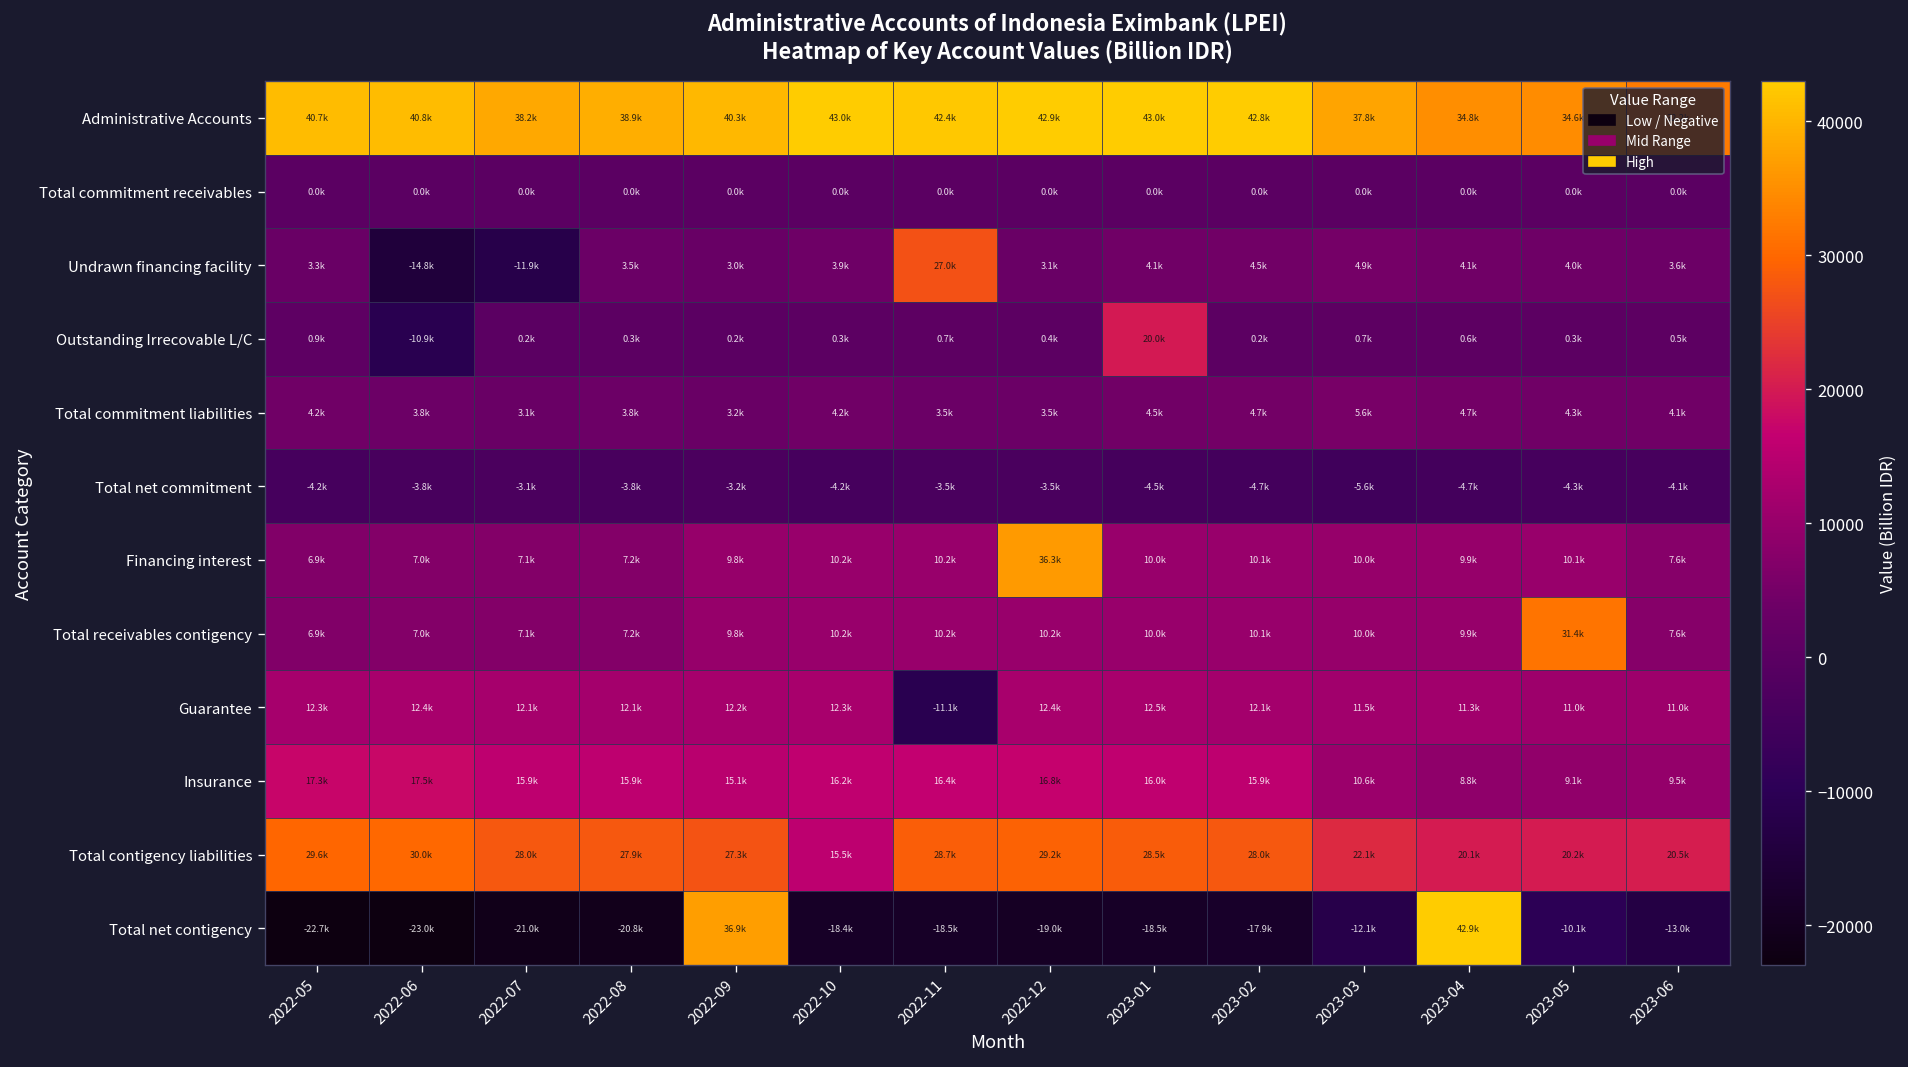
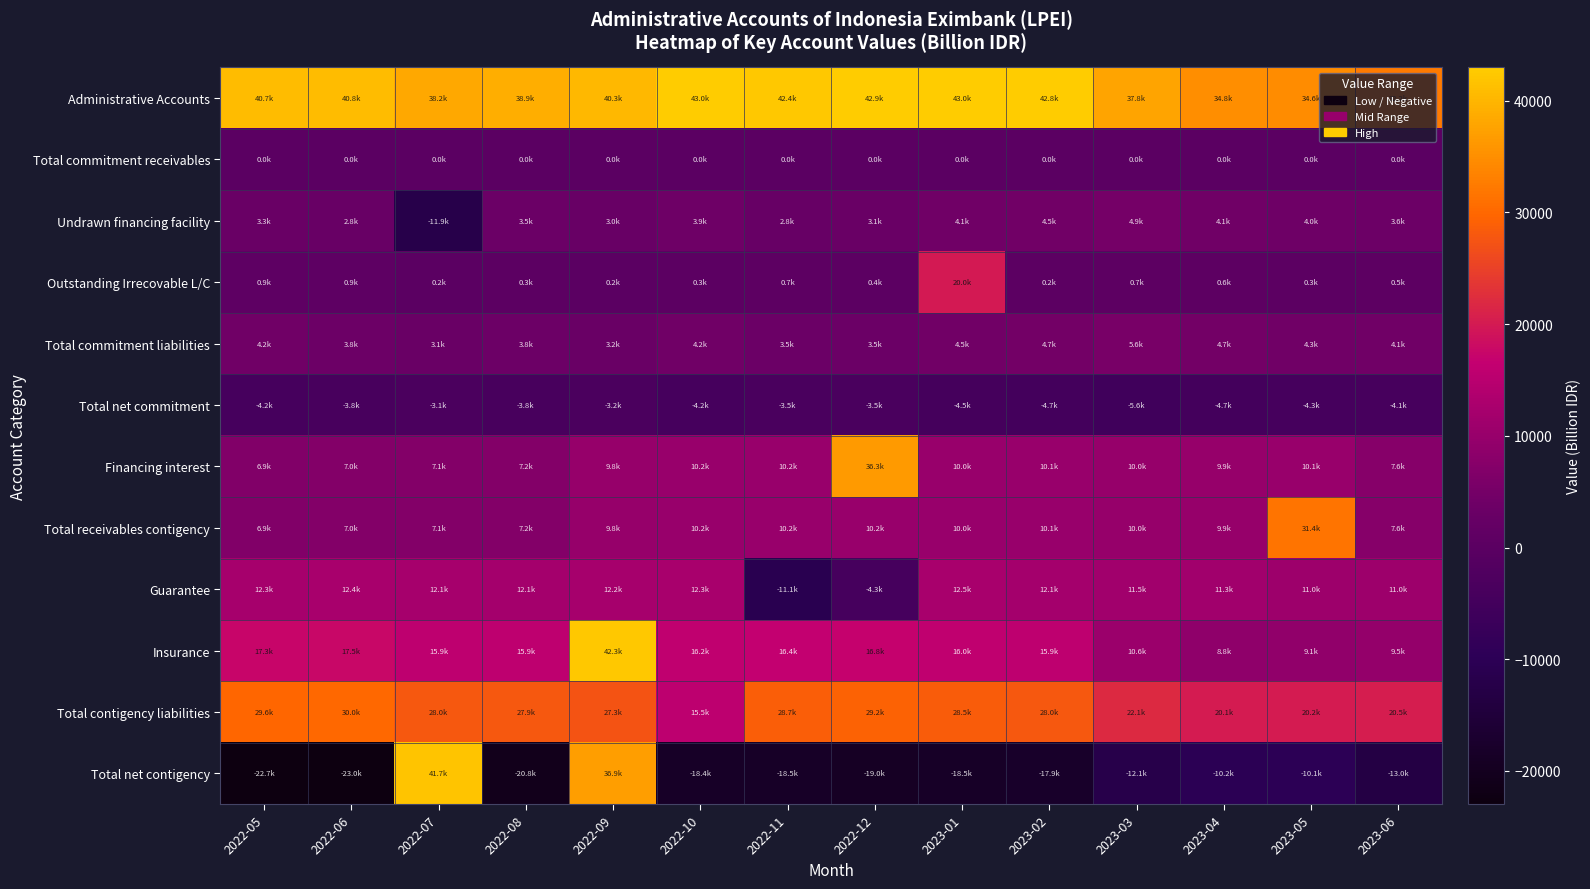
  {
    "Administrative Accounts": {
      "2022-05": "40.7k",
      "2022-06": "40.8k",
      "2022-07": "38.2k",
      "2022-08": "38.9k",
      "2022-09": "40.3k",
      "2022-10": "43.0k",
      "2022-11": "42.4k",
      "2022-12": "42.9k",
      "2023-01": "43.0k",
      "2023-02": "42.8k",
      "2023-03": "37.8k",
      "2023-04": "34.8k"
    },
    "Total commitment receivables": {
      "2022-05": "0.0k",
      "2022-06": "0.0k",
      "2022-07": "0.0k",
      "2022-08": "0.0k",
      "2022-09": "0.0k",
      "2022-10": "0.0k",
      "2022-11": "0.0k",
      "2022-12": "0.0k",
      "2023-01": "0.0k",
      "2023-02": "0.0k",
      "2023-03": "0.0k",
      "2023-04": "0.0k",
      "2023-05": "0.0k",
      "2023-06": "0.0k"
    },
    "Undrawn financing facility": {
      "2022-05": "3.3k",
-     "2022-06": "-14.8k",
+     "2022-06": "2.8k",
      "2022-07": "-11.9k",
      "2022-08": "3.5k",
      "2022-09": "3.0k",
      "2022-10": "3.9k",
-     "2022-11": "27.0k",
+     "2022-11": "2.8k",
      "2022-12": "3.1k",
      "2023-01": "4.1k",
      "2023-02": "4.5k",
      "2023-03": "4.9k",
      "2023-04": "4.1k",
      "2023-05": "4.0k",
      "2023-06": "3.6k"
    },
    "Outstanding Irrecovable L/C": {
      "2022-05": "0.9k",
-     "2022-06": "-10.9k",
+     "2022-06": "0.9k",
      "2022-07": "0.2k",
      "2022-08": "0.3k",
      "2022-09": "0.2k",
      "2022-10": "0.3k",
      "2022-11": "0.7k",
      "2022-12": "0.4k",
      "2023-01": "20.0k",
      "2023-02": "0.2k",
      "2023-03": "0.7k",
      "2023-04": "0.6k",
      "2023-05": "0.3k",
      "2023-06": "0.5k"
    },
    "Total commitment liabilities": {
      "2022-05": "4.2k",
      "2022-06": "3.8k",
      "2022-07": "3.1k",
      "2022-08": "3.8k",
      "2022-09": "3.2k",
      "2022-10": "4.2k",
      "2022-11": "3.5k",
      "2022-12": "3.5k",
      "2023-01": "4.5k",
      "2023-02": "4.7k",
      "2023-03": "5.6k",
      "2023-04": "4.7k",
      "2023-05": "4.3k",
      "2023-06": "4.1k"
    },
    "Total net commitment": {
      "2022-05": "-4.2k",
      "2022-06": "-3.8k",
      "2022-07": "-3.1k",
      "2022-08": "-3.8k",
      "2022-09": "-3.2k",
      "2022-10": "-4.2k",
      "2022-11": "-3.5k",
      "2022-12": "-3.5k",
      "2023-01": "-4.5k",
      "2023-02": "-4.7k",
      "2023-03": "-5.6k",
      "2023-04": "-4.7k",
      "2023-05": "-4.3k",
      "2023-06": "-4.1k"
    },
    "Financing interest": {
      "2022-05": "6.9k",
      "2022-06": "7.0k",
      "2022-07": "7.1k",
      "2022-08": "7.2k",
      "2022-09": "9.8k",
      "2022-10": "10.2k",
      "2022-11": "10.2k",
      "2022-12": "36.3k",
      "2023-01": "10.0k",
      "2023-02": "10.1k",
      "2023-03": "10.0k",
      "2023-04": "9.9k",
      "2023-05": "10.1k",
      "2023-06": "7.6k"
    },
    "Total receivables contigency": {
      "2022-05": "6.9k",
      "2022-06": "7.0k",
      "2022-07": "7.1k",
      "2022-08": "7.2k",
      "2022-09": "9.8k",
      "2022-10": "10.2k",
      "2022-11": "10.2k",
      "2022-12": "10.2k",
      "2023-01": "10.0k",
      "2023-02": "10.1k",
      "2023-03": "10.0k",
      "2023-04": "9.9k",
      "2023-05": "31.4k",
      "2023-06": "7.6k"
    },
    "Guarantee": {
      "2022-05": "12.3k",
      "2022-06": "12.4k",
      "2022-07": "12.1k",
      "2022-08": "12.1k",
      "2022-09": "12.2k",
      "2022-10": "12.3k",
      "2022-11": "-11.1k",
-     "2022-12": "12.4k",
+     "2022-12": "-4.3k",
      "2023-01": "12.5k",
      "2023-02": "12.1k",
      "2023-03": "11.5k",
      "2023-04": "11.3k",
      "2023-05": "11.0k",
      "2023-06": "11.0k"
    },
    "Insurance": {
      "2022-05": "17.3k",
      "2022-06": "17.5k",
      "2022-07": "15.9k",
      "2022-08": "15.9k",
-     "2022-09": "15.1k",
+     "2022-09": "42.3k",
      "2022-10": "16.2k",
      "2022-11": "16.4k",
      "2022-12": "16.8k",
      "2023-01": "16.0k",
      "2023-02": "15.9k",
      "2023-03": "10.6k",
      "2023-04": "8.8k",
      "2023-05": "9.1k",
      "2023-06": "9.5k"
    },
    "Total contigency liabilities": {
      "2022-05": "29.6k",
      "2022-06": "30.0k",
      "2022-07": "28.0k",
      "2022-08": "27.9k",
      "2022-09": "27.3k",
      "2022-10": "15.5k",
      "2022-11": "28.7k",
      "2022-12": "29.2k",
      "2023-01": "28.5k",
      "2023-02": "28.0k",
      "2023-03": "22.1k",
      "2023-04": "20.1k",
      "2023-05": "20.2k",
      "2023-06": "20.5k"
    },
    "Total net contigency": {
      "2022-05": "-22.7k",
      "2022-06": "-23.0k",
-     "2022-07": "-21.0k",
+     "2022-07": "41.7k",
      "2022-08": "-20.8k",
      "2022-09": "36.9k",
      "2022-10": "-18.4k",
      "2022-11": "-18.5k",
      "2022-12": "-19.0k",
      "2023-01": "-18.5k",
      "2023-02": "-17.9k",
      "2023-03": "-12.1k",
-     "2023-04": "42.9k",
+     "2023-04": "-10.2k",
      "2023-05": "-10.1k",
      "2023-06": "-13.0k"
    }
  }
